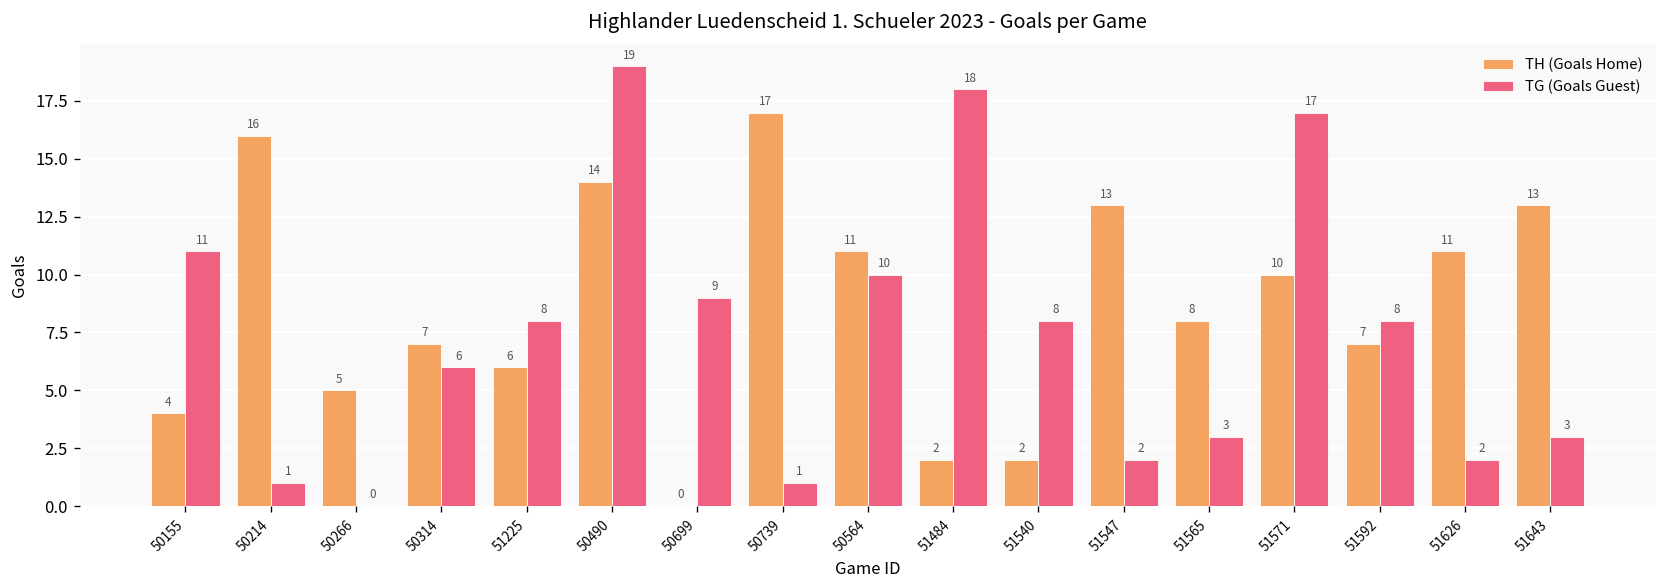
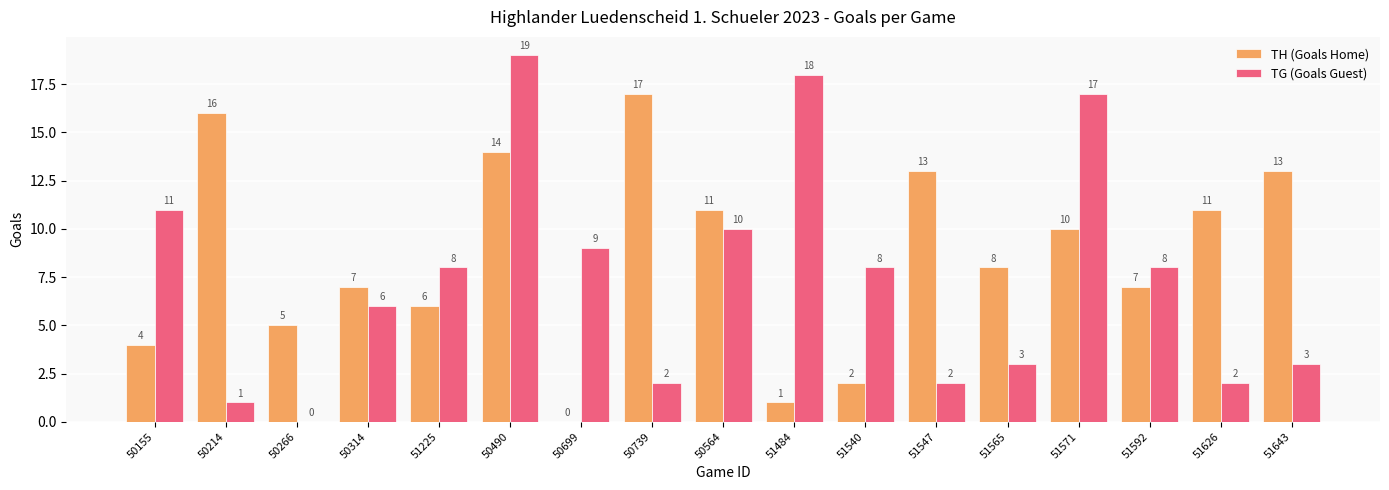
  {
    "TH (Goals Home)": {
      "50155": 4,
      "50214": 16,
      "50266": 5,
      "50314": 7,
      "51225": 6,
      "50490": 14,
      "50699": 0,
      "50739": 17,
      "50564": 11,
-     "51484": 2,
+     "51484": 1,
      "51540": 2,
      "51547": 13,
      "51565": 8,
      "51571": 10,
      "51592": 7,
      "51626": 11,
      "51643": 13
    },
    "TG (Goals Guest)": {
      "50155": 11,
      "50214": 1,
      "50266": 0,
      "50314": 6,
      "51225": 8,
      "50490": 19,
      "50699": 9,
-     "50739": 1,
+     "50739": 2,
      "50564": 10,
      "51484": 18,
      "51540": 8,
      "51547": 2,
      "51565": 3,
      "51571": 17,
      "51592": 8,
      "51626": 2,
      "51643": 3
    }
  }
